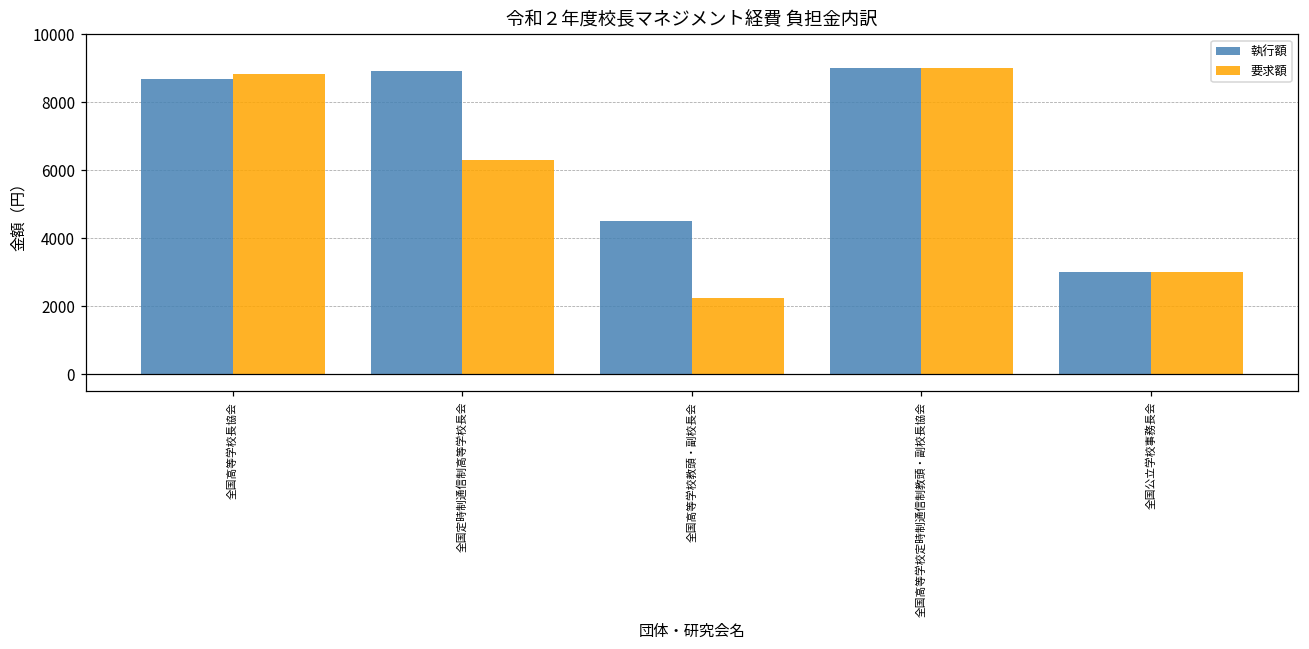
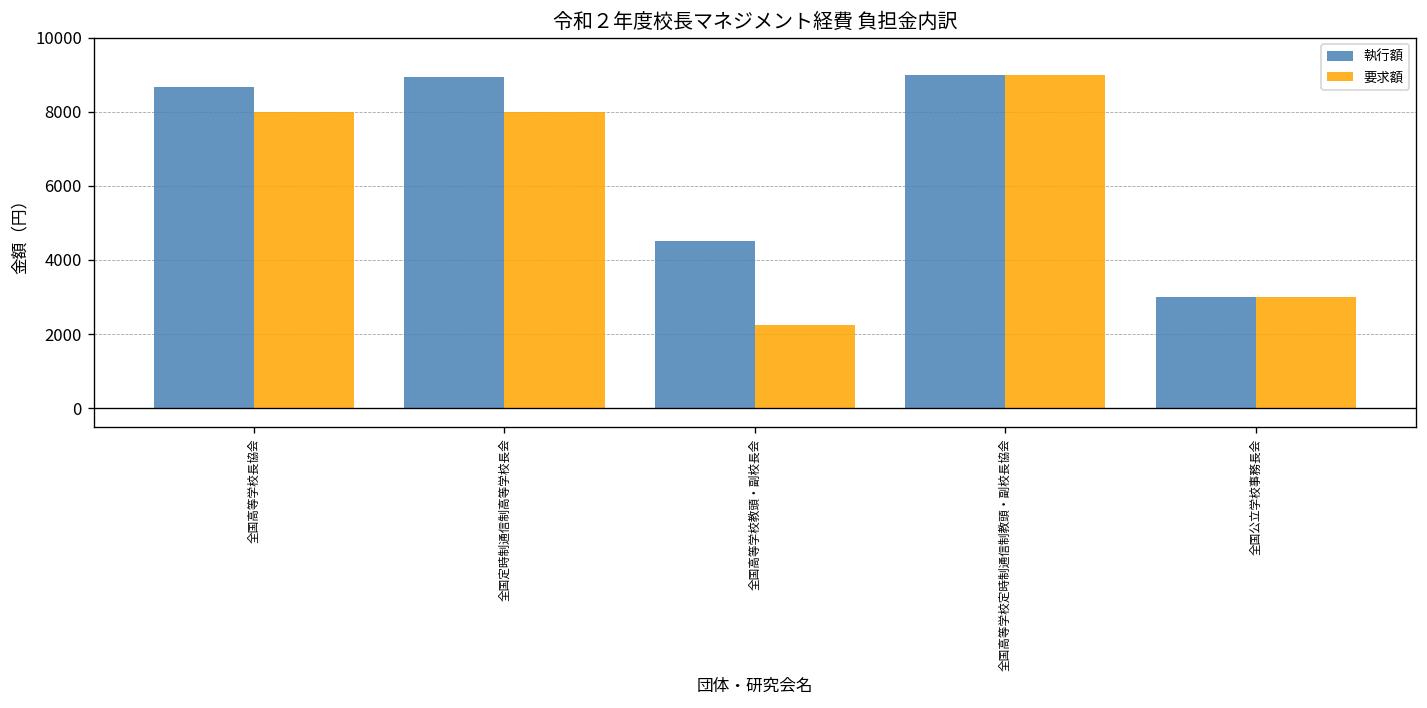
  {
    "執行額": {
      "全国高等学校長協会": 8700,
      "全国定時制通信制高等学校長会": 8900,
      "全国高等学校教頭・副校長会": 4500,
      "全国高等学校定時制通信制教頭・副校長協会": 9000,
      "全国公立学校事務長会": 3000
    },
    "要求額": {
-     "全国高等学校長協会": 8800,
-     "全国定時制通信制高等学校長会": 6300,
+     "全国高等学校長協会": 8000,
+     "全国定時制通信制高等学校長会": 8000,
      "全国高等学校教頭・副校長会": 2200,
      "全国高等学校定時制通信制教頭・副校長協会": 9000,
      "全国公立学校事務長会": 3000
    }
  }
